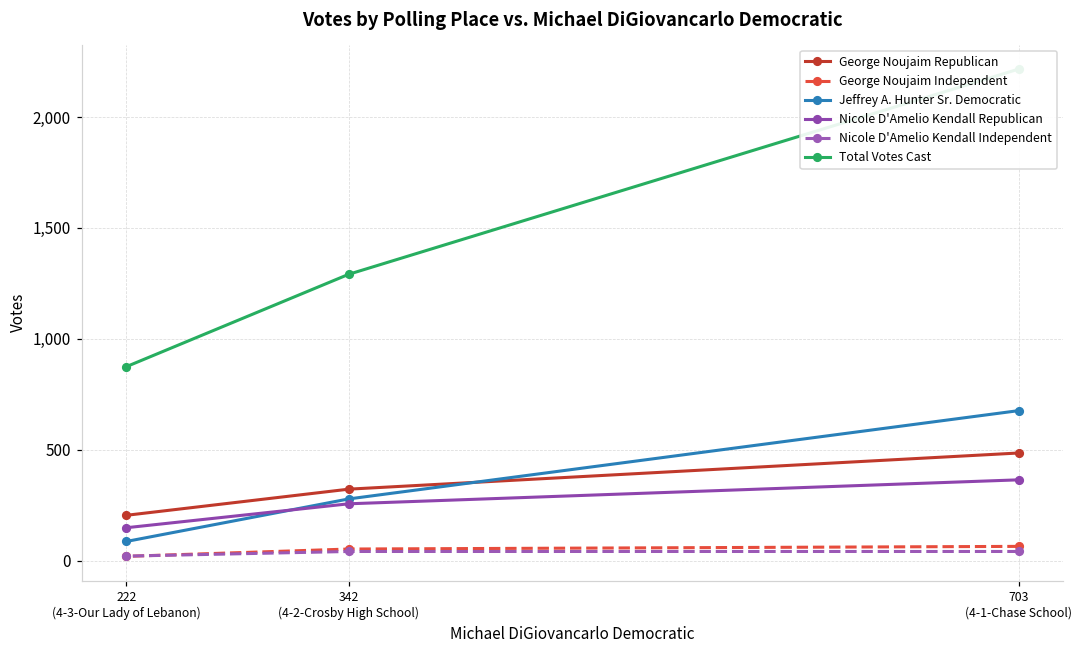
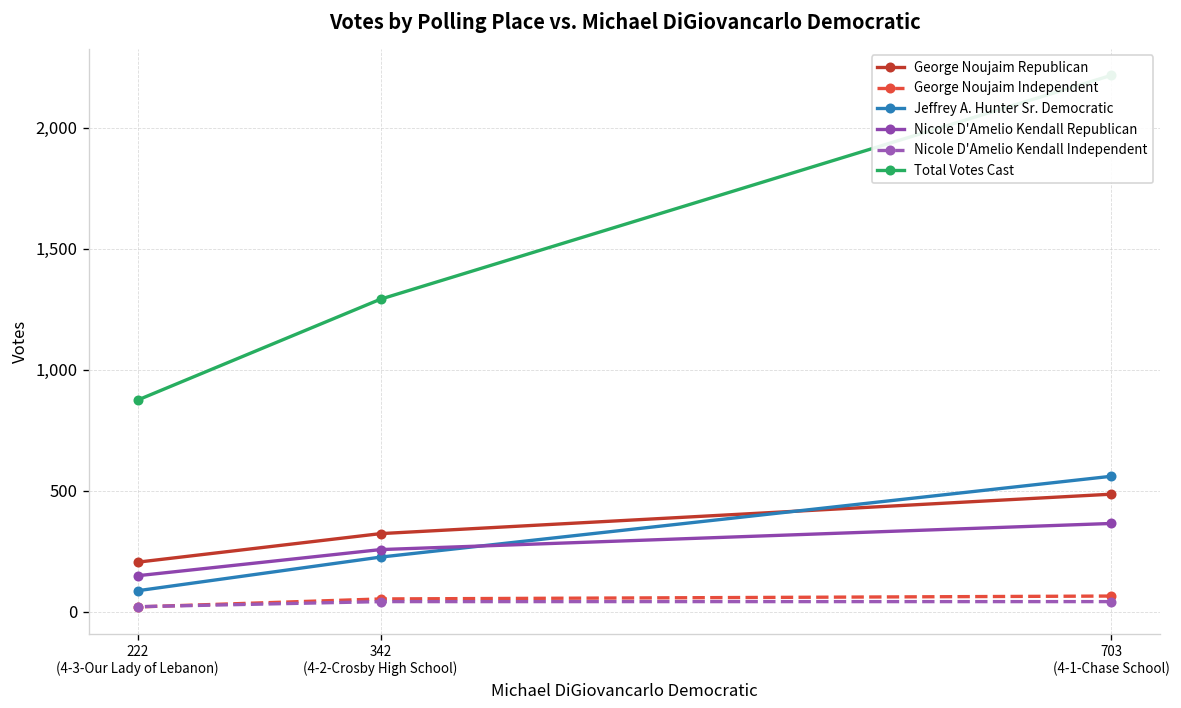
  {
    "Jeffrey A. Hunter Sr. Democratic": {
      "222 (4-3-Our Lady of Lebanon)": "90",
-     "342 (4-2-Crosby High School)": "280",
-     "703 (4-1-Chase School)": "680"
+     "342 (4-2-Crosby High School)": "230",
+     "703 (4-1-Chase School)": "560"
    },
    "Total Votes Cast": {
      "222 (4-3-Our Lady of Lebanon)": "870",
      "342 (4-2-Crosby High School)": "1,290"
    }
  }
